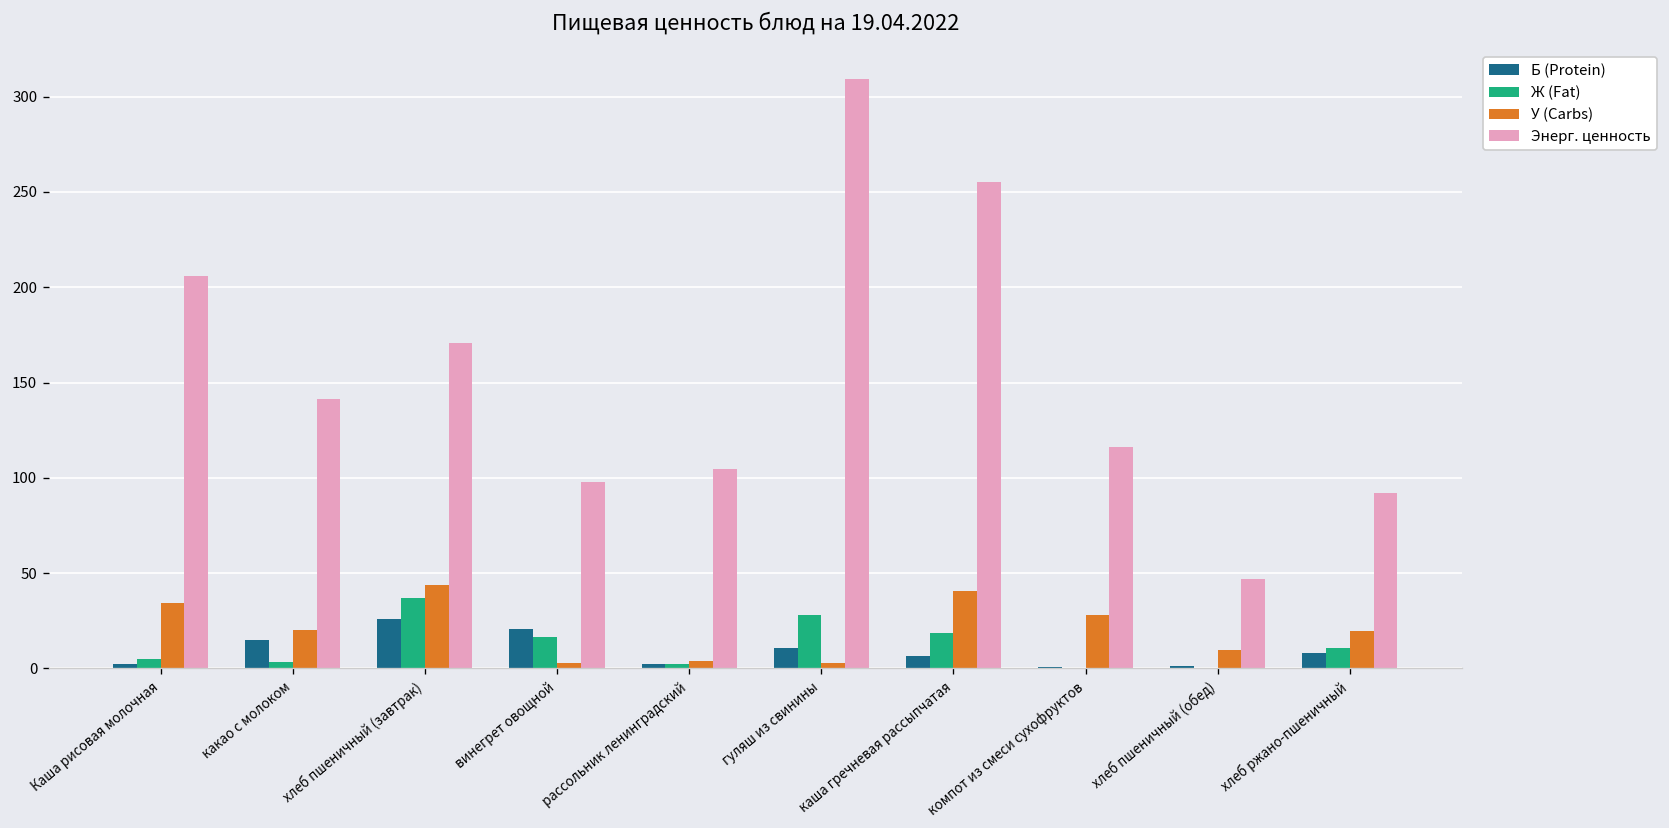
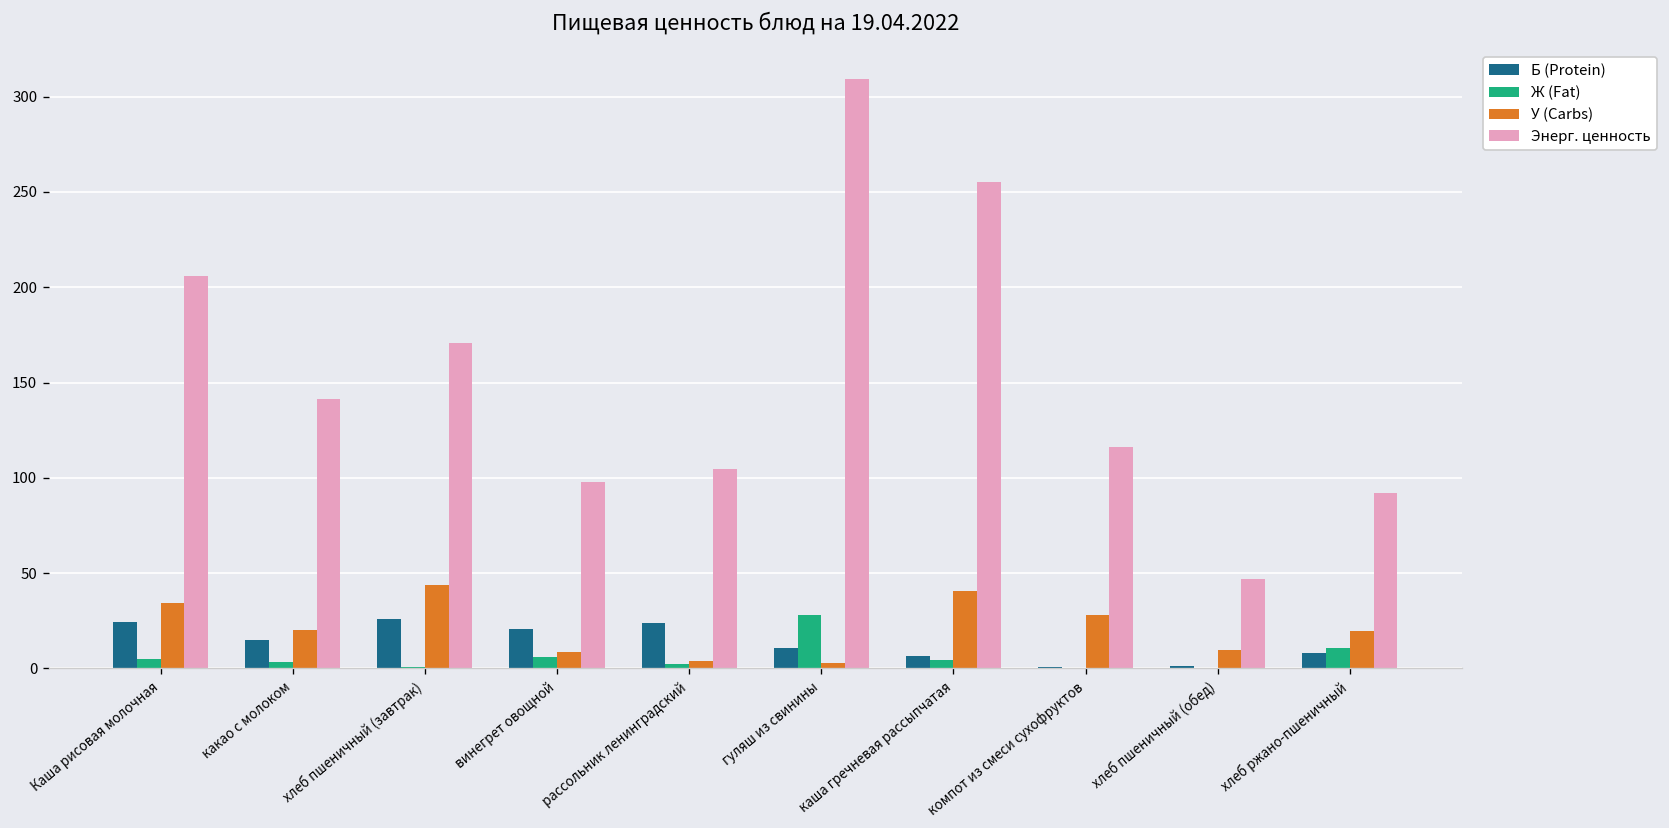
  {
    "Б (Protein)": {
-     "Каша рисовая молочная": 2,
+     "Каша рисовая молочная": 25,
      "какао с молоком": 15,
      "хлеб пшеничный (завтрак)": 26,
      "винегрет овощной": 21,
-     "рассольник ленинградский": 2,
+     "рассольник ленинградский": 24,
      "гуляш из свинины": 11,
      "каша гречневая рассыпчатая": 7,
      "хлеб ржано-пшеничный": 8
    },
    "Ж (Fat)": {
      "Каша рисовая молочная": 5,
      "какао с молоком": 4,
-     "хлеб пшеничный (завтрак)": 37,
-     "винегрет овощной": 17,
+     "хлеб пшеничный (завтрак)": 1,
+     "винегрет овощной": 6,
      "рассольник ленинградский": 3,
      "гуляш из свинины": 28,
-     "каша гречневая рассыпчатая": 18,
+     "каша гречневая рассыпчатая": 5,
      "компот из смеси сухофруктов": 0,
      "хлеб ржано-пшеничный": 11
    },
    "У (Carbs)": {
      "Каша рисовая молочная": 34,
      "какао с молоком": 20,
      "хлеб пшеничный (завтрак)": 44,
-     "винегрет овощной": 3,
+     "винегрет овощной": 9,
      "рассольник ленинградский": 4,
      "гуляш из свинины": 3,
      "каша гречневая рассыпчатая": 41,
      "компот из смеси сухофруктов": 28,
      "хлеб пшеничный (обед)": 10,
      "хлеб ржано-пшеничный": 20
    },
    "Энерг. ценность": {
      "Каша рисовая молочная": 206,
      "какао с молоком": 141,
      "хлеб пшеничный (завтрак)": 171,
      "винегрет овощной": 98,
      "рассольник ленинградский": 105,
      "гуляш из свинины": 309,
      "каша гречневая рассыпчатая": 255,
      "компот из смеси сухофруктов": 116,
      "хлеб пшеничный (обед)": 47,
      "хлеб ржано-пшеничный": 92
    }
  }
